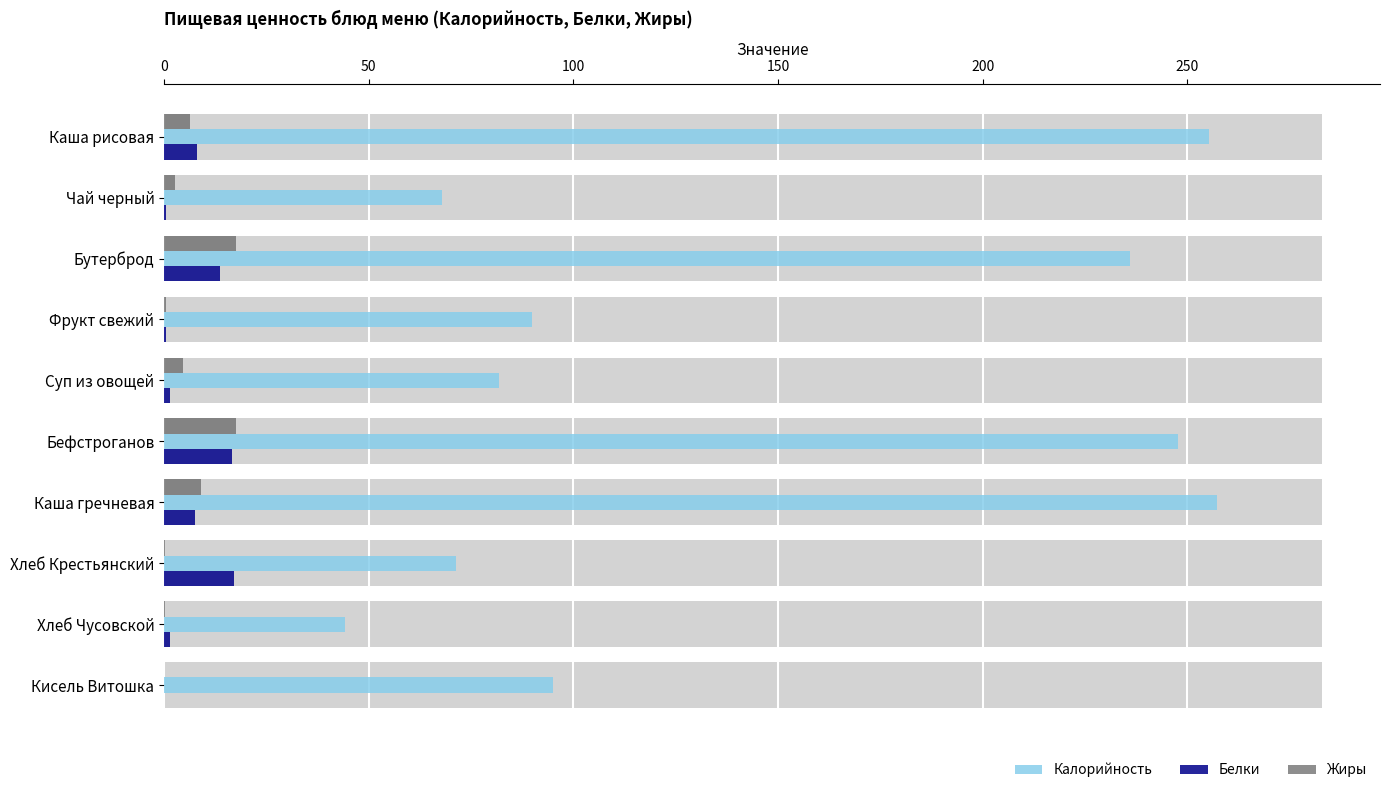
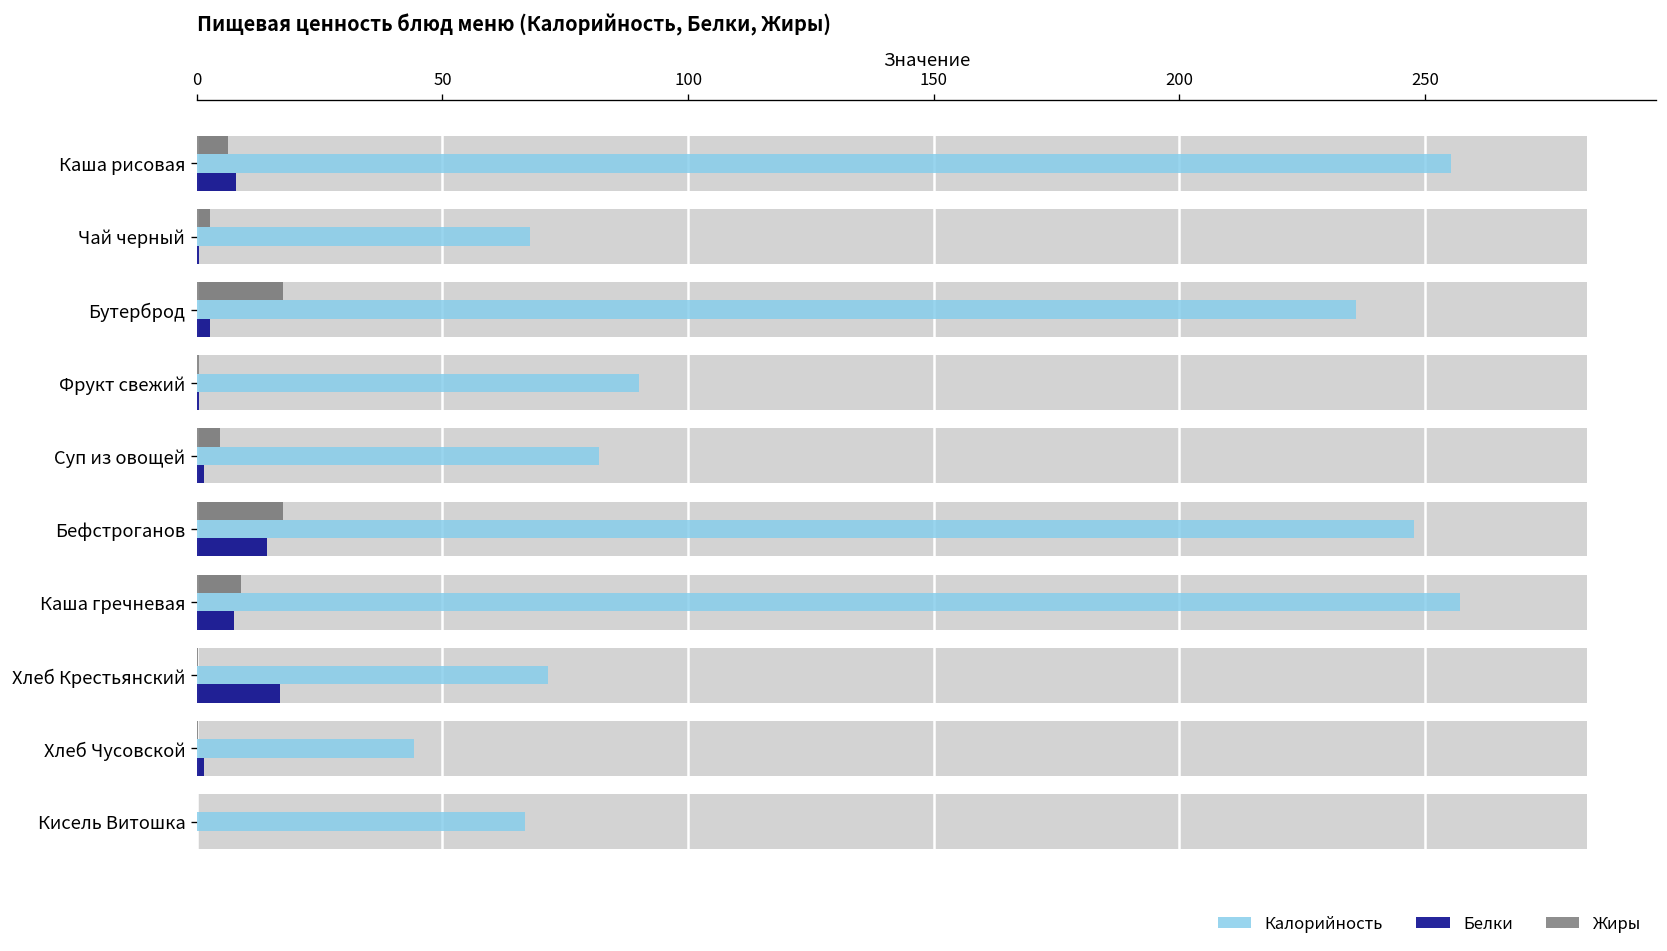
  {
    "Калорийность": {
-     "Кисель Витошка": 95
+     "Кисель Витошка": 67
    },
    "Белки": {
-     "Бутерброд": 14,
-     "Бефстроганов": 17,
+     "Бутерброд": 3,
+     "Бефстроганов": 14,
      "Кисель Витошка": 0
    },
    "Жиры": {
      "Кисель Витошка": 0
    }
  }
